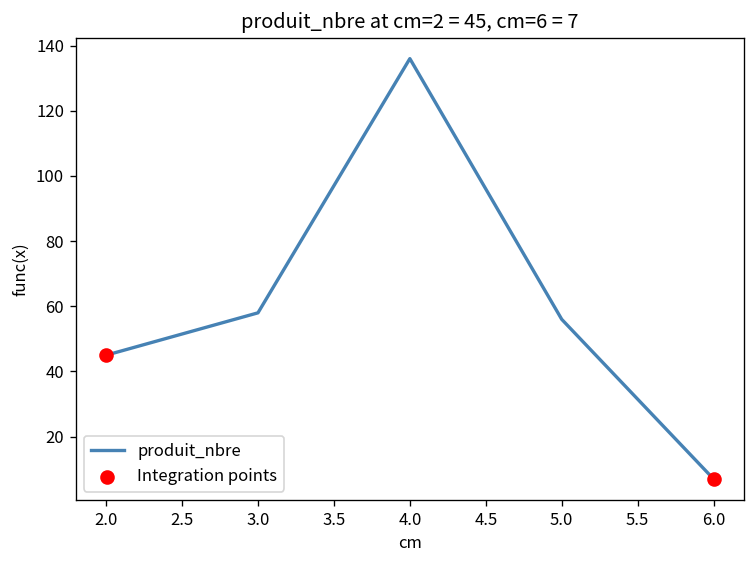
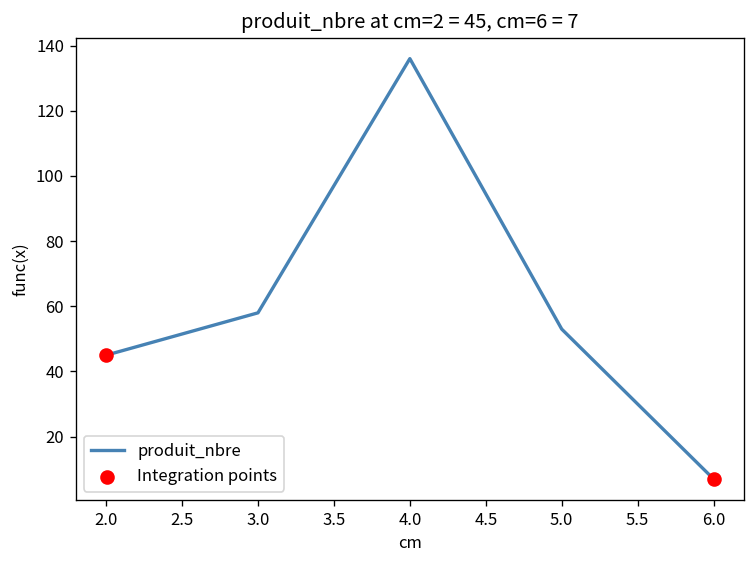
  {
    "produit_nbre": {
      "3.0": 58,
      "4.0": 136,
-     "5.0": 56
+     "5.0": 53
    }
  }
